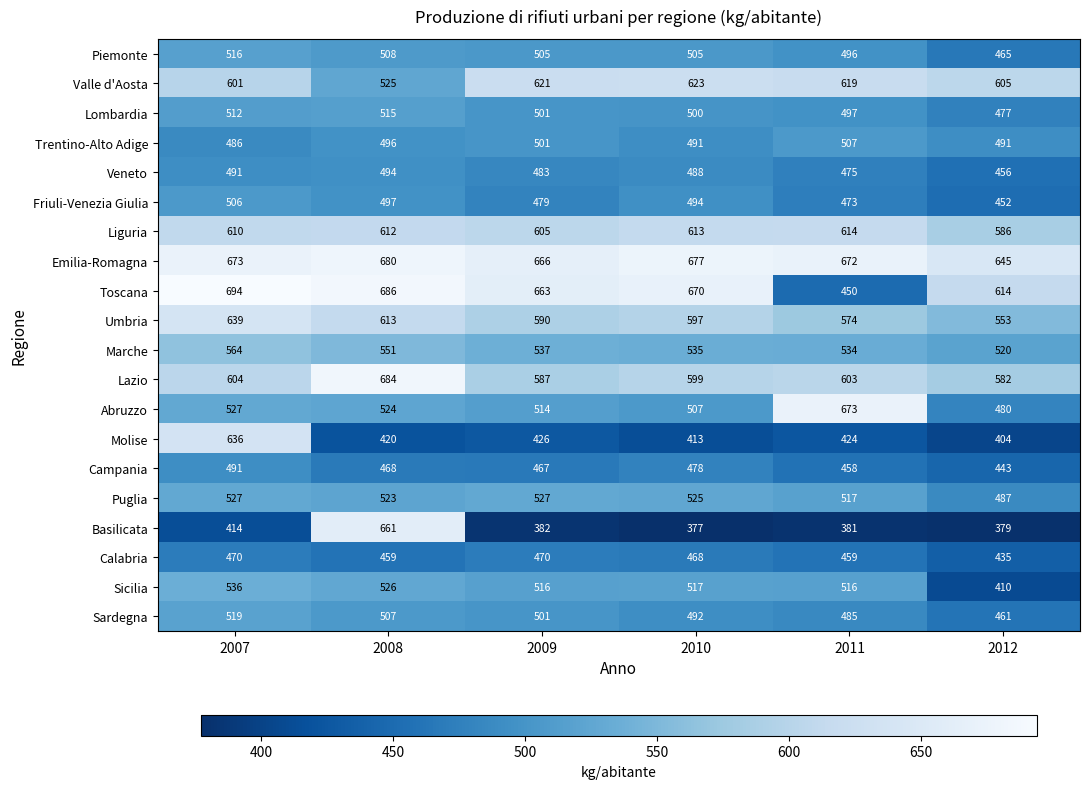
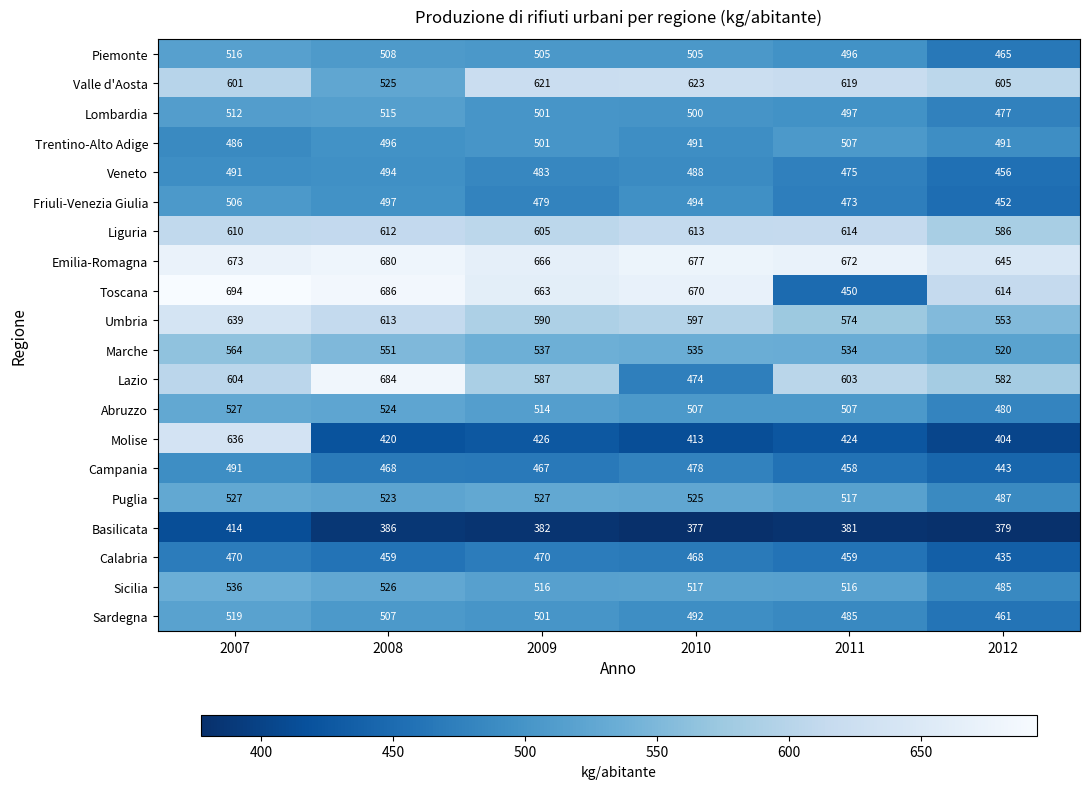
  {
    "Piemonte": {
      "2007": 516,
      "2008": 508,
      "2009": 505,
      "2010": 505,
      "2011": 496,
      "2012": 465
    },
    "Valle d'Aosta": {
      "2007": 601,
      "2008": 525,
      "2009": 621,
      "2010": 623,
      "2011": 619,
      "2012": 605
    },
    "Lombardia": {
      "2007": 512,
      "2008": 515,
      "2009": 501,
      "2010": 500,
      "2011": 497,
      "2012": 477
    },
    "Trentino-Alto Adige": {
      "2007": 486,
      "2008": 496,
      "2009": 501,
      "2010": 491,
      "2011": 507,
      "2012": 491
    },
    "Veneto": {
      "2007": 491,
      "2008": 494,
      "2009": 483,
      "2010": 488,
      "2011": 475,
      "2012": 456
    },
    "Friuli-Venezia Giulia": {
      "2007": 506,
      "2008": 497,
      "2009": 479,
      "2010": 494,
      "2011": 473,
      "2012": 452
    },
    "Liguria": {
      "2007": 610,
      "2008": 612,
      "2009": 605,
      "2010": 613,
      "2011": 614,
      "2012": 586
    },
    "Emilia-Romagna": {
      "2007": 673,
      "2008": 680,
      "2009": 666,
      "2010": 677,
      "2011": 672,
      "2012": 645
    },
    "Toscana": {
      "2007": 694,
      "2008": 686,
      "2009": 663,
      "2010": 670,
      "2011": 450,
      "2012": 614
    },
    "Umbria": {
      "2007": 639,
      "2008": 613,
      "2009": 590,
      "2010": 597,
      "2011": 574,
      "2012": 553
    },
    "Marche": {
      "2007": 564,
      "2008": 551,
      "2009": 537,
      "2010": 535,
      "2011": 534,
      "2012": 520
    },
    "Lazio": {
      "2007": 604,
      "2008": 684,
      "2009": 587,
-     "2010": 599,
+     "2010": 474,
      "2011": 603,
      "2012": 582
    },
    "Abruzzo": {
      "2007": 527,
      "2008": 524,
      "2009": 514,
      "2010": 507,
-     "2011": 673,
+     "2011": 507,
      "2012": 480
    },
    "Molise": {
      "2007": 636,
      "2008": 420,
      "2009": 426,
      "2010": 413,
      "2011": 424,
      "2012": 404
    },
    "Campania": {
      "2007": 491,
      "2008": 468,
      "2009": 467,
      "2010": 478,
      "2011": 458,
      "2012": 443
    },
    "Puglia": {
      "2007": 527,
      "2008": 523,
      "2009": 527,
      "2010": 525,
      "2011": 517,
      "2012": 487
    },
    "Basilicata": {
      "2007": 414,
-     "2008": 661,
+     "2008": 386,
      "2009": 382,
      "2010": 377,
      "2011": 381,
      "2012": 379
    },
    "Calabria": {
      "2007": 470,
      "2008": 459,
      "2009": 470,
      "2010": 468,
      "2011": 459,
      "2012": 435
    },
    "Sicilia": {
      "2007": 536,
      "2008": 526,
      "2009": 516,
      "2010": 517,
      "2011": 516,
-     "2012": 410
+     "2012": 485
    },
    "Sardegna": {
      "2007": 519,
      "2008": 507,
      "2009": 501,
      "2010": 492,
      "2011": 485,
      "2012": 461
    }
  }
